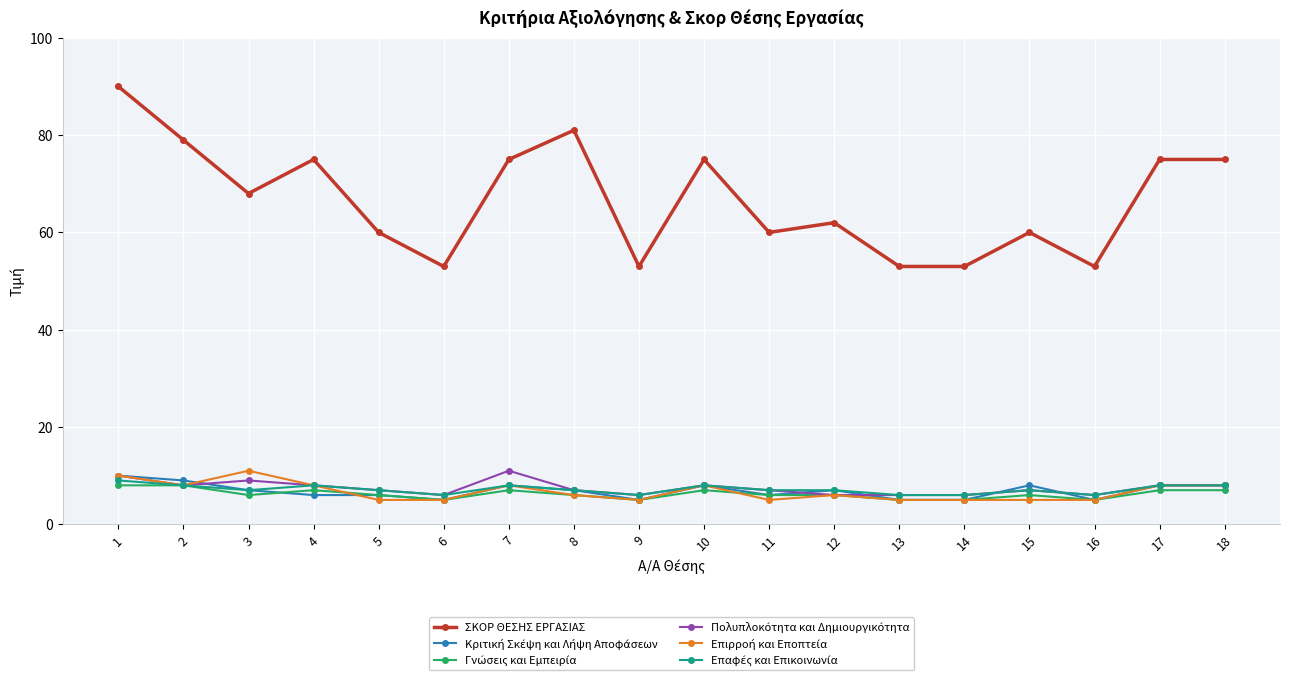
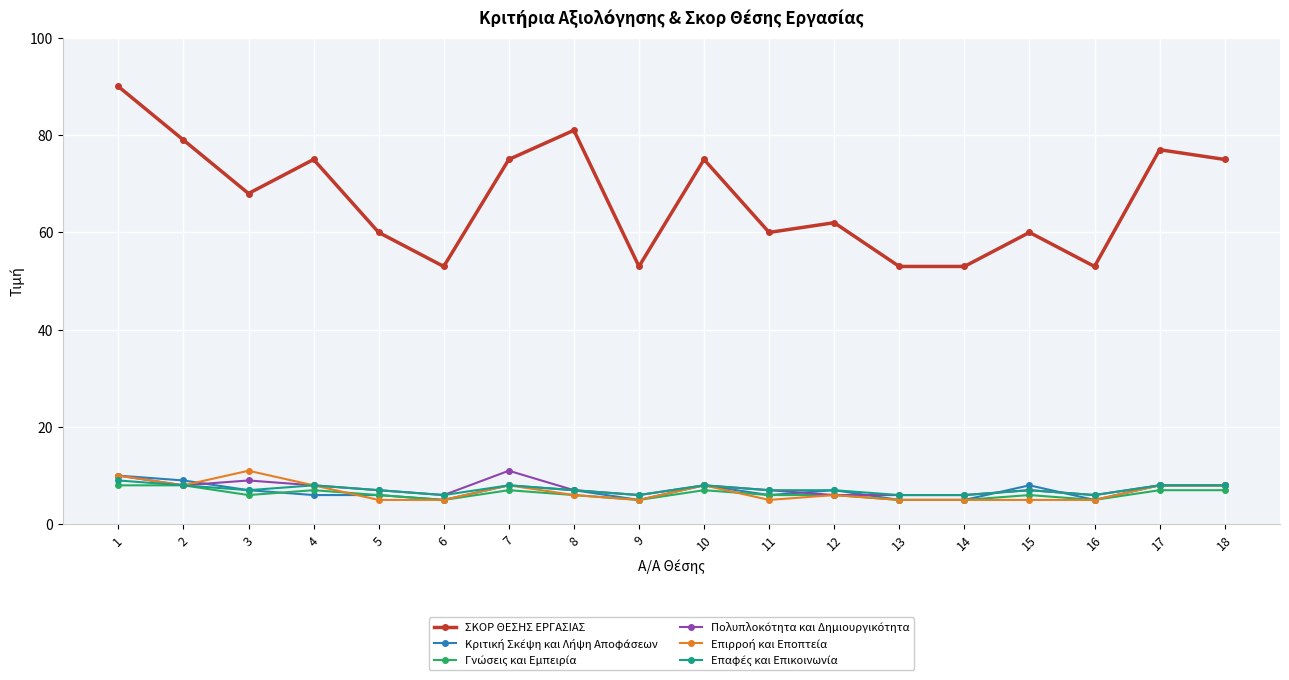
  {
    "ΣΚΟΡ ΘΕΣΗΣ ΕΡΓΑΣΙΑΣ": {
      "1": 90,
      "2": 79,
      "3": 68,
      "4": 75,
      "5": 60,
      "6": 53,
      "7": 75,
      "8": 81,
      "9": 53,
      "10": 75,
      "11": 60,
      "12": 62,
      "13": 53,
      "14": 53,
      "15": 60,
      "16": 53,
-     "17": 75,
+     "17": 77,
      "18": 75
    },
    "Κριτική Σκέψη και Λήψη Αποφάσεων": {
      "2": 9,
      "4": 6,
      "15": 8
    },
    "Πολυπλοκότητα και Δημιουργικότητα": {
      "3": 9,
      "7": 11
    },
    "Επιρροή και Εποπτεία": {
      "3": 11,
      "5": 5,
      "11": 5,
      "15": 5
    }
  }
